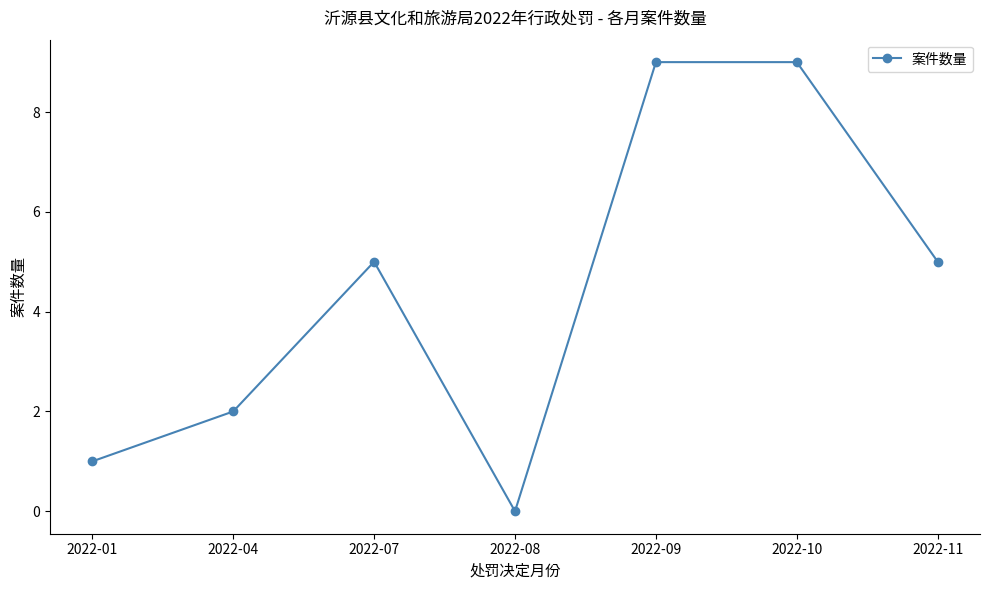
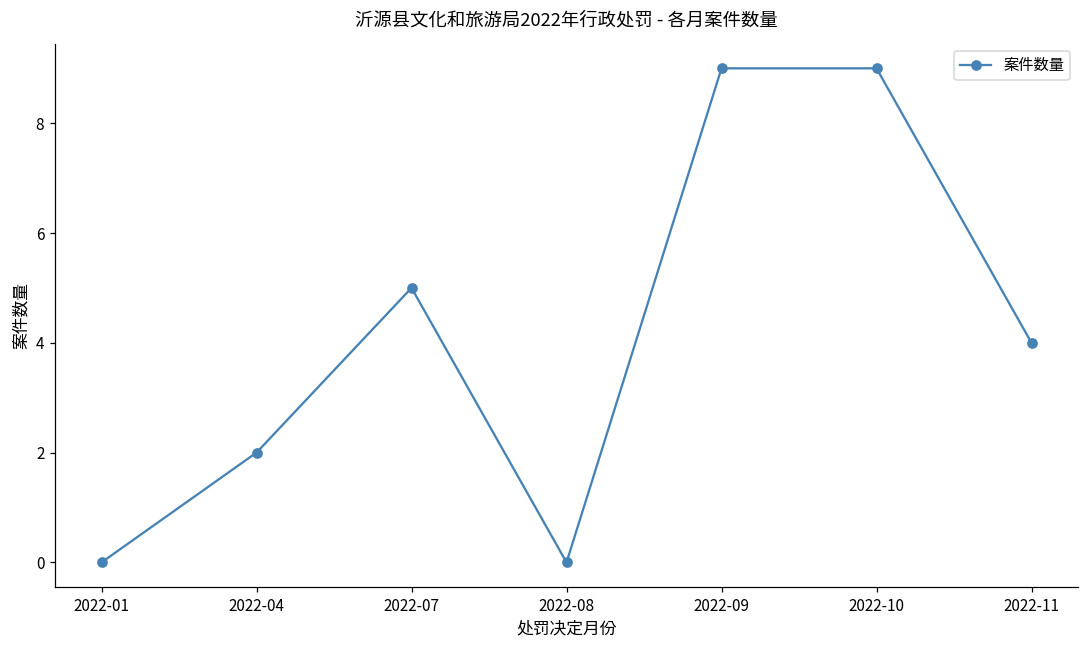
  {
-   "2022-01": 1,
+   "2022-01": 0,
    "2022-04": 2,
    "2022-07": 5,
    "2022-08": 0,
    "2022-09": 9,
    "2022-10": 9,
-   "2022-11": 5
+   "2022-11": 4
  }
